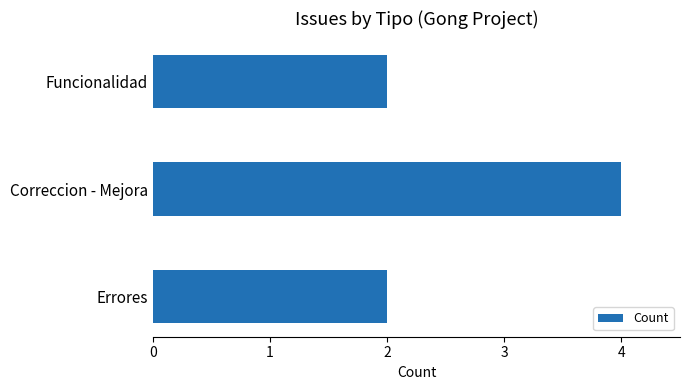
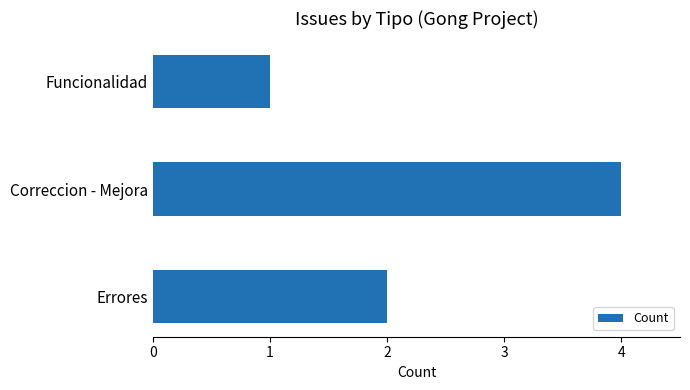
  {
-   "Funcionalidad": 2,
+   "Funcionalidad": 1,
    "Correccion - Mejora": 4,
    "Errores": 2
  }
